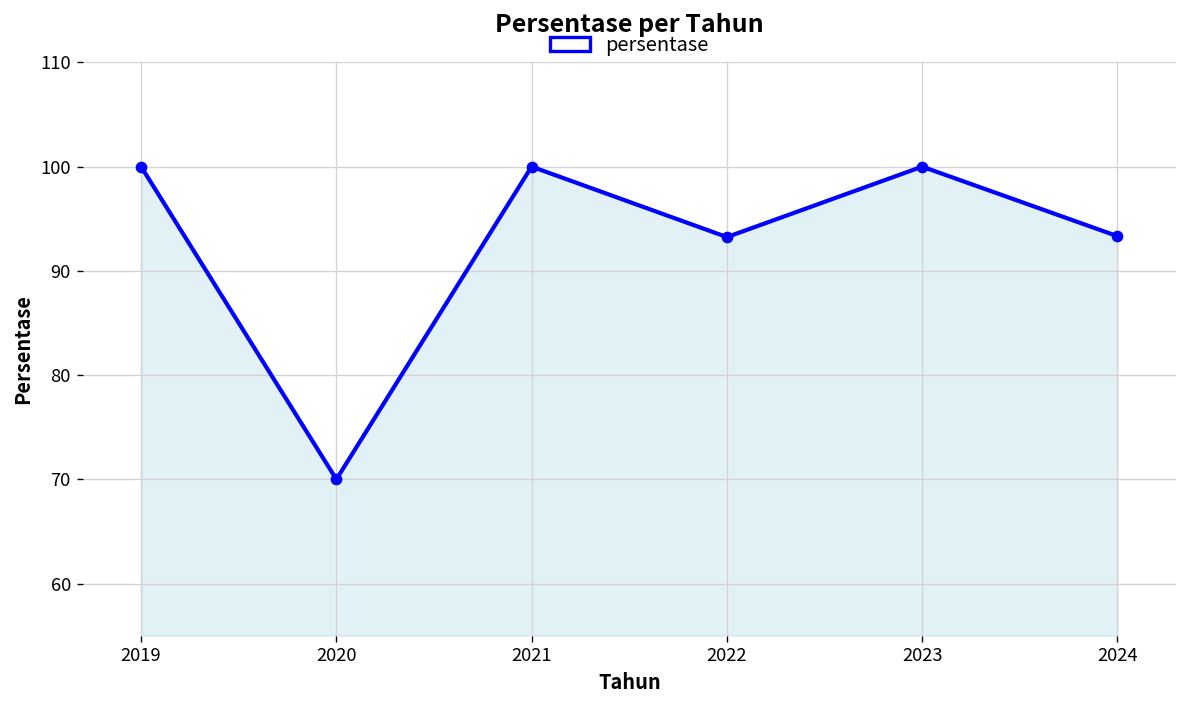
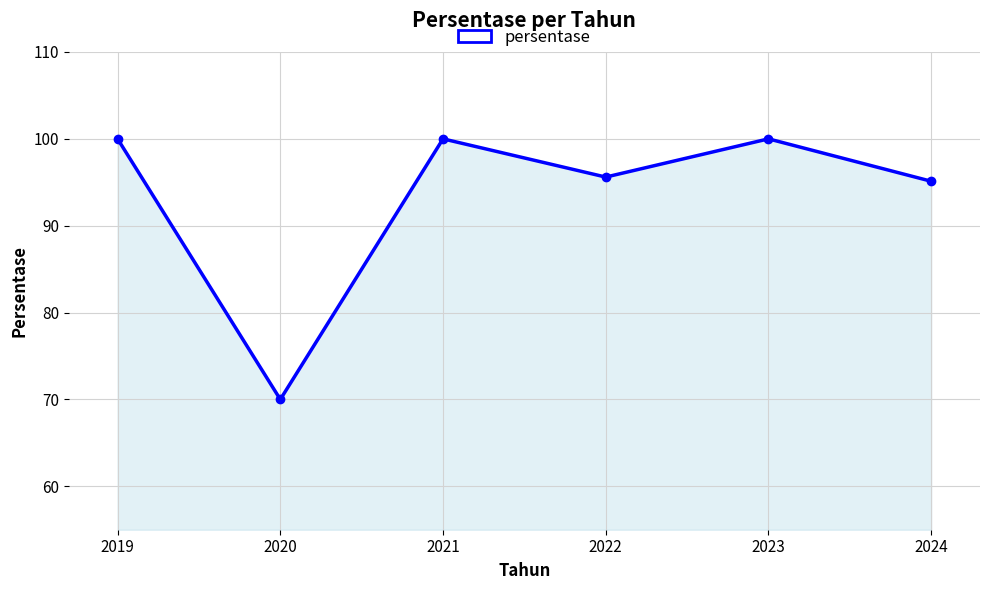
  {
    "2019": 100,
    "2020": 70,
    "2021": 100,
-   "2022": 93,
+   "2022": 96,
    "2023": 100,
-   "2024": 93
+   "2024": 95
  }
